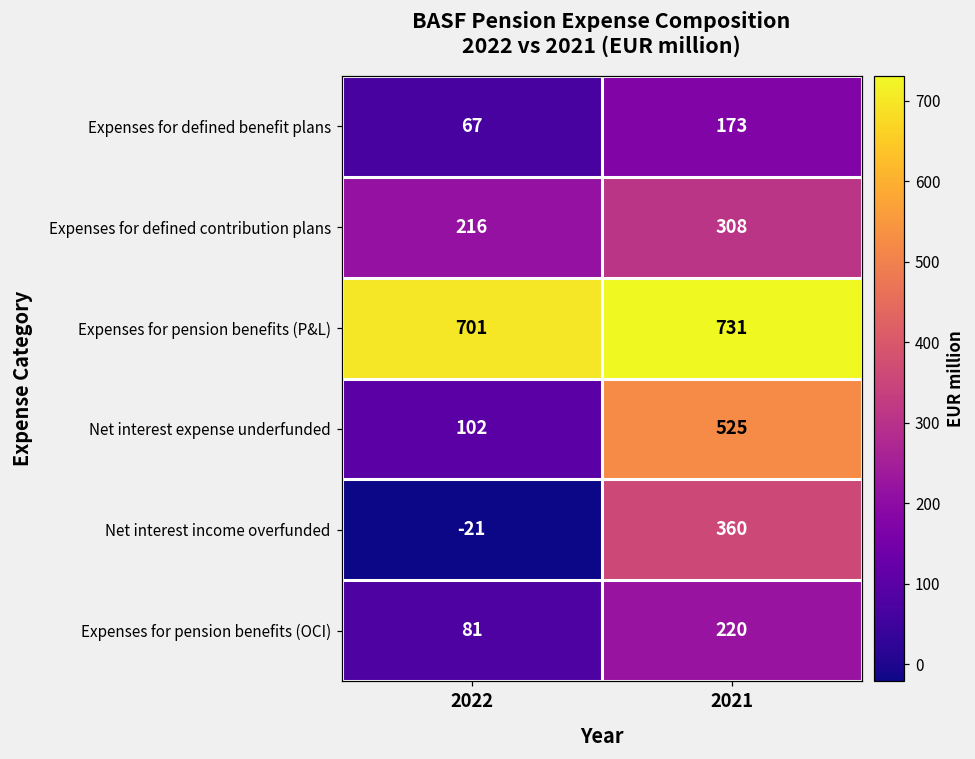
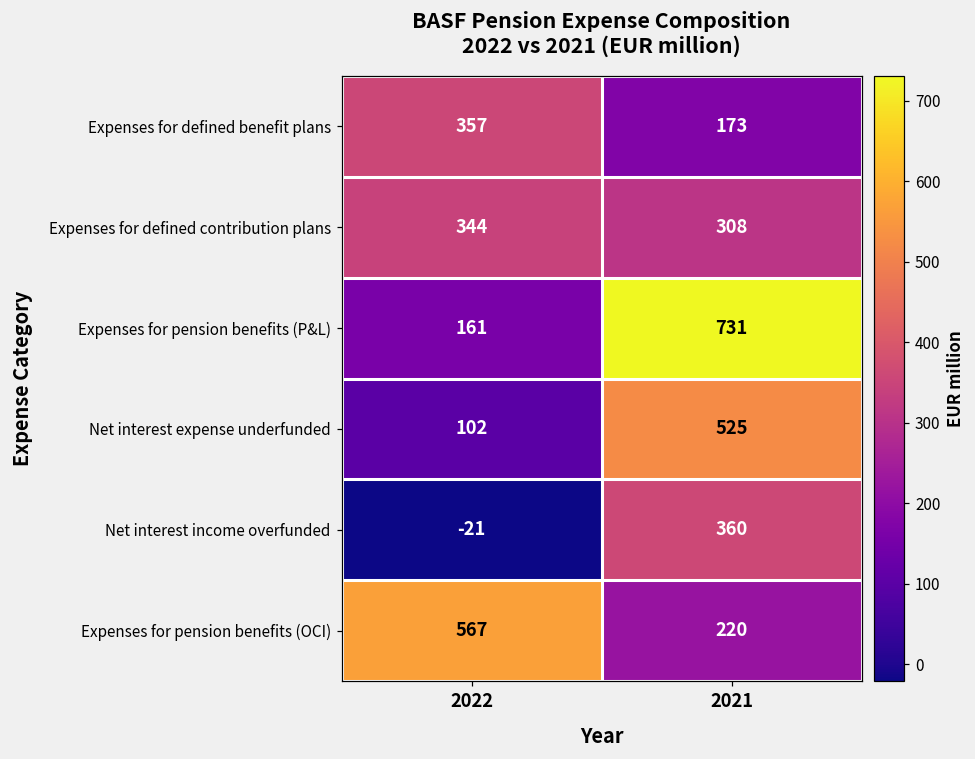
  {
    "Expenses for defined benefit plans": {
-     "2022": 67,
+     "2022": 357,
      "2021": 173
    },
    "Expenses for defined contribution plans": {
-     "2022": 216,
+     "2022": 344,
      "2021": 308
    },
    "Expenses for pension benefits (P&L)": {
-     "2022": 701,
+     "2022": 161,
      "2021": 731
    },
    "Net interest expense underfunded": {
      "2022": 102,
      "2021": 525
    },
    "Net interest income overfunded": {
      "2022": -21,
      "2021": 360
    },
    "Expenses for pension benefits (OCI)": {
-     "2022": 81,
+     "2022": 567,
      "2021": 220
    }
  }
